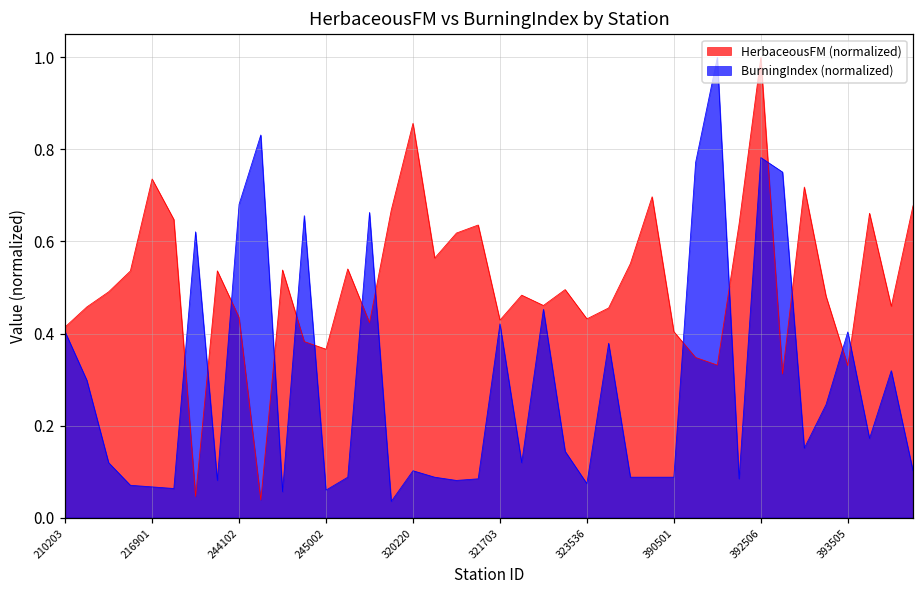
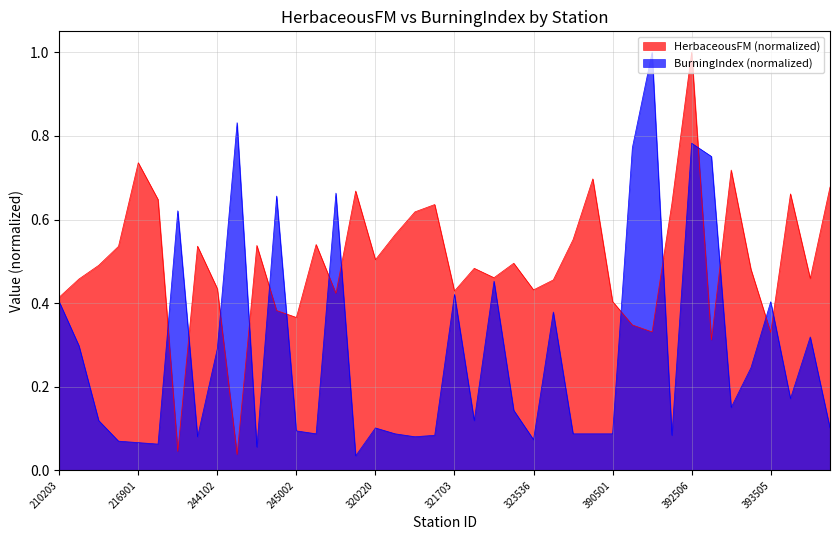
  {
    "HerbaceousFM (normalized)": {
      "210203": 0.41,
      "216901": 0.74,
      "244102": 0.43,
      "245002": 0.37,
-     "320220": 0.86,
+     "320220": 0.50,
      "321703": 0.43,
      "323536": 0.43,
      "390501": 0.40,
      "393505": 0.33
    },
    "BurningIndex (normalized)": {
      "210203": 0.40,
      "216901": 0.07,
-     "244102": 0.68,
-     "245002": 0.06,
+     "244102": 0.29,
+     "245002": 0.09,
      "320220": 0.10,
      "321703": 0.42,
      "323536": 0.07,
      "390501": 0.09,
      "392506": 0.78,
      "393505": 0.40
    }
  }
